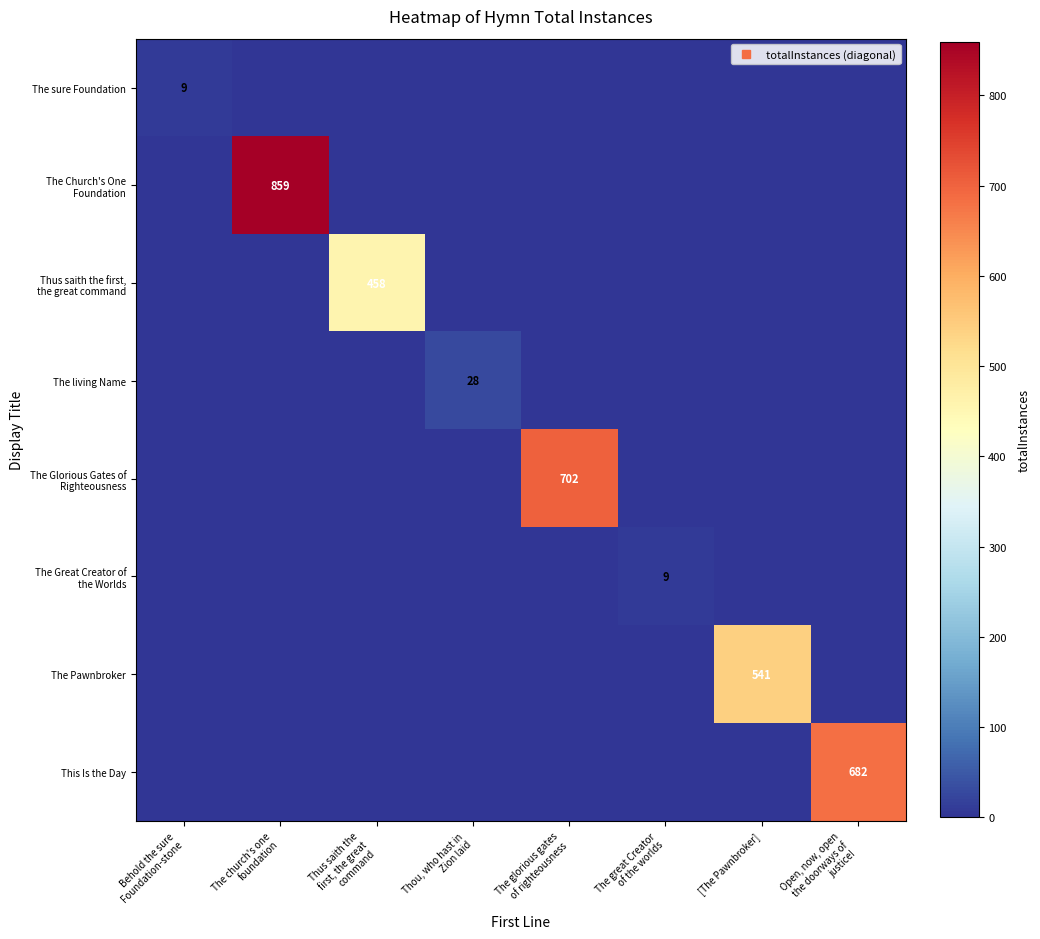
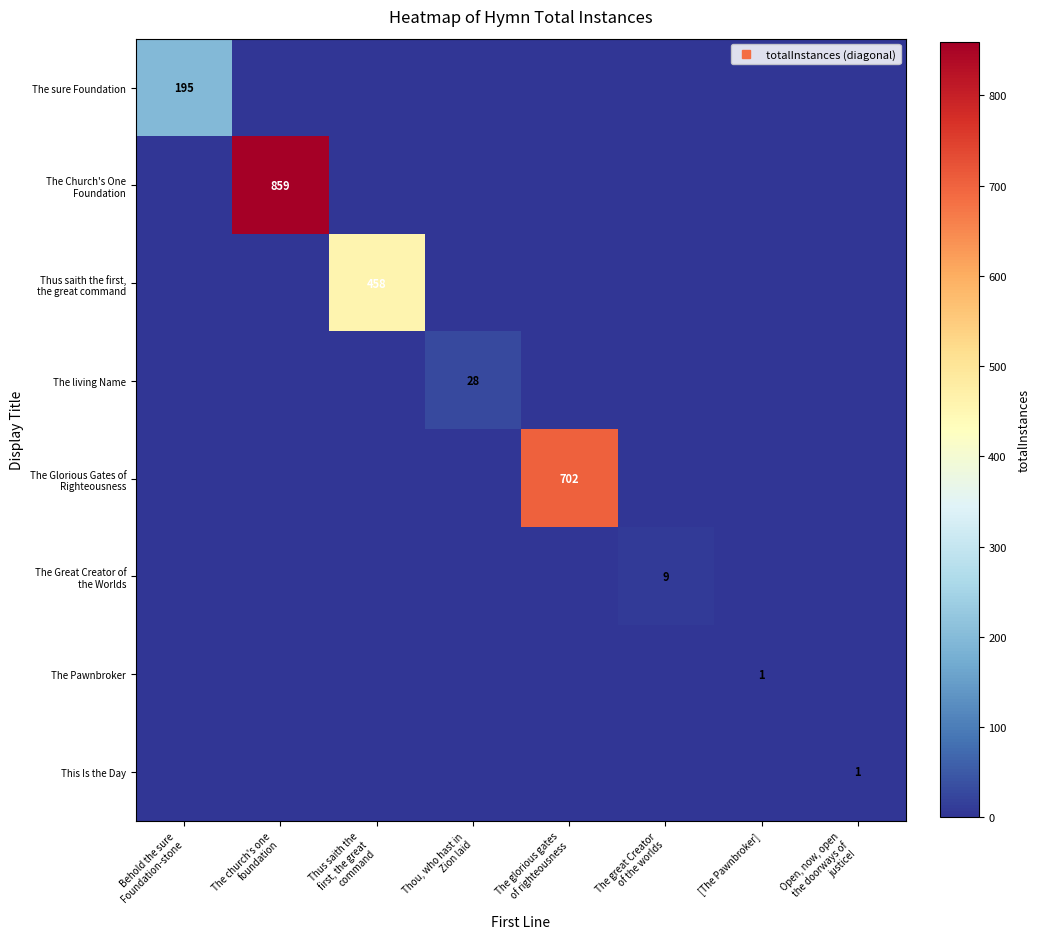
  {
    "The sure Foundation": {
-     "Behold the sure Foundation-stone": 9
+     "Behold the sure Foundation-stone": 195
    },
    "The Church's One Foundation": {
      "The church's one foundation": 859
    },
    "Thus saith the first, the great command": {
      "Thus saith the first, the great command": 458
    },
    "The living Name": {
      "Thou, who hast in Zion laid": 28
    },
    "The Glorious Gates of Righteousness": {
      "The glorious gates of righteousness": 702
    },
    "The Great Creator of the Worlds": {
      "The great Creator of the worlds": 9
    },
    "The Pawnbroker": {
-     "[The Pawnbroker]": 541
+     "[The Pawnbroker]": 1
    },
    "This Is the Day": {
-     "Open, now, open the doorways of justice!": 682
+     "Open, now, open the doorways of justice!": 1
    }
  }
